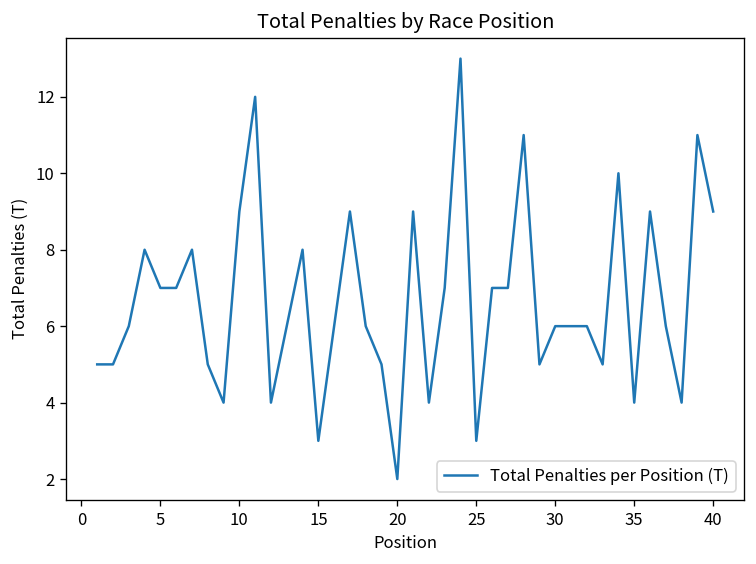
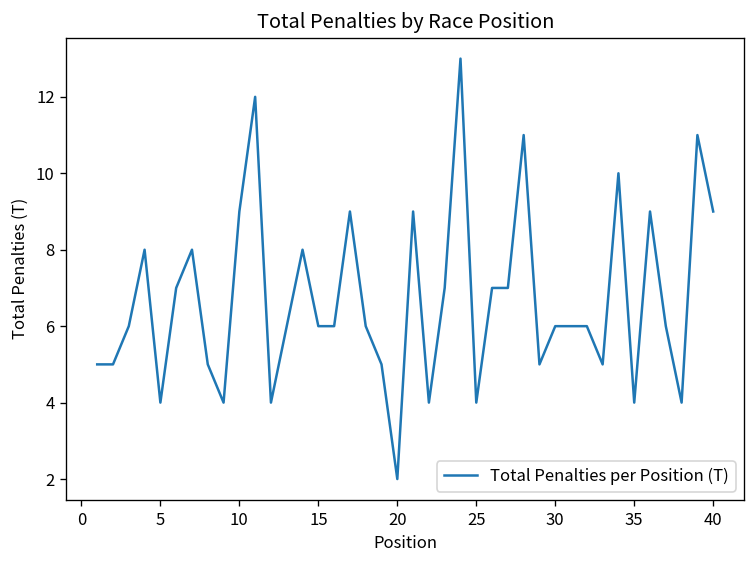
  {
-   "5": 7,
+   "5": 4,
    "10": 9,
-   "15": 3,
+   "15": 6,
    "20": 2,
-   "25": 3,
+   "25": 4,
    "30": 6,
    "35": 4,
    "40": 9
  }
